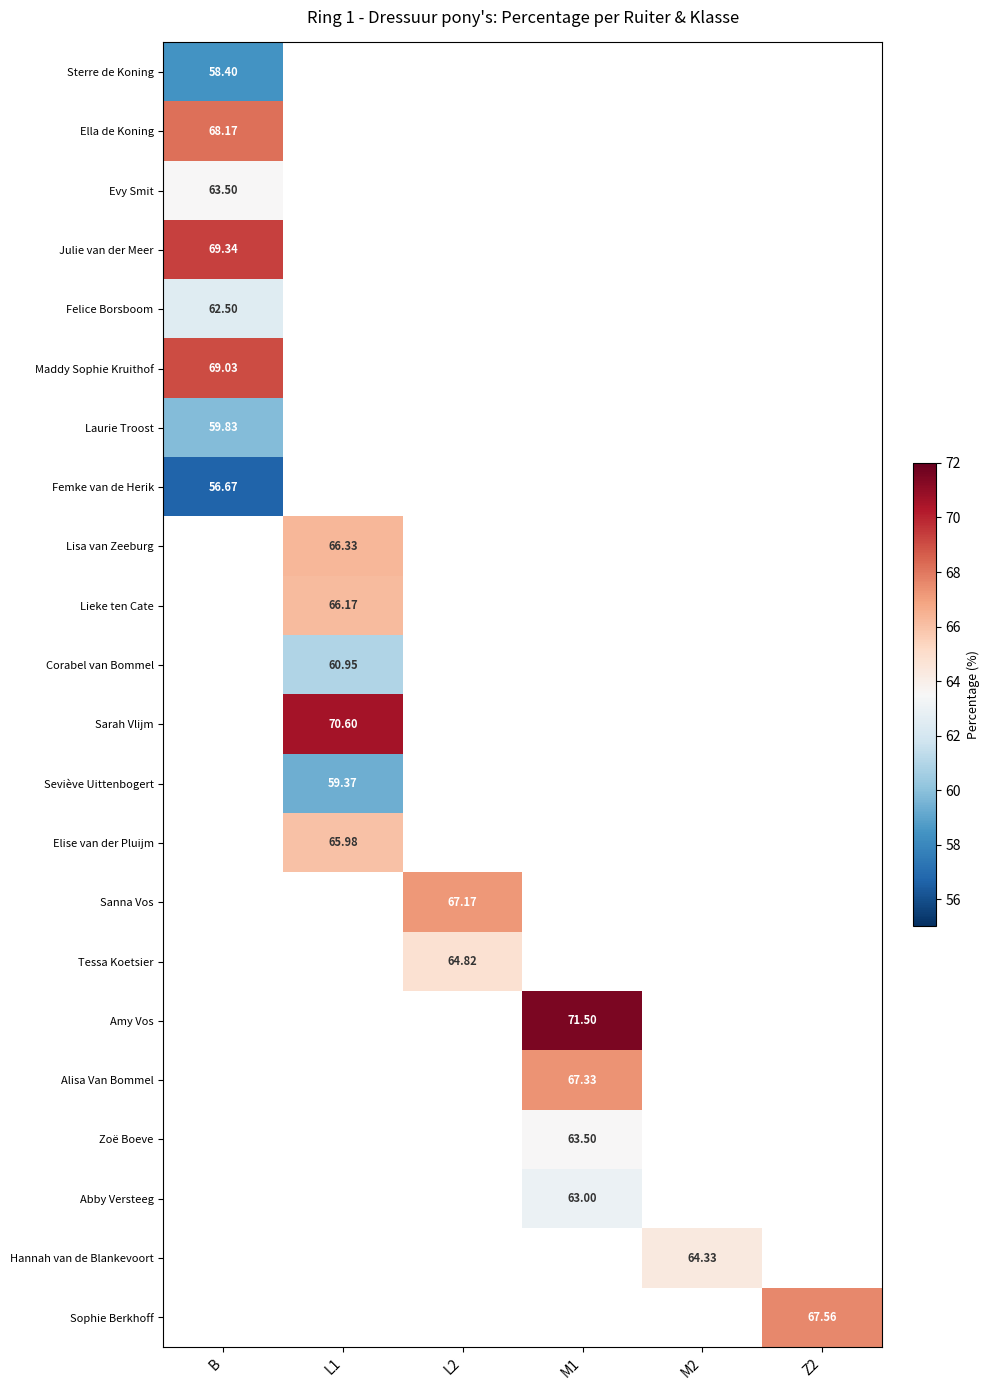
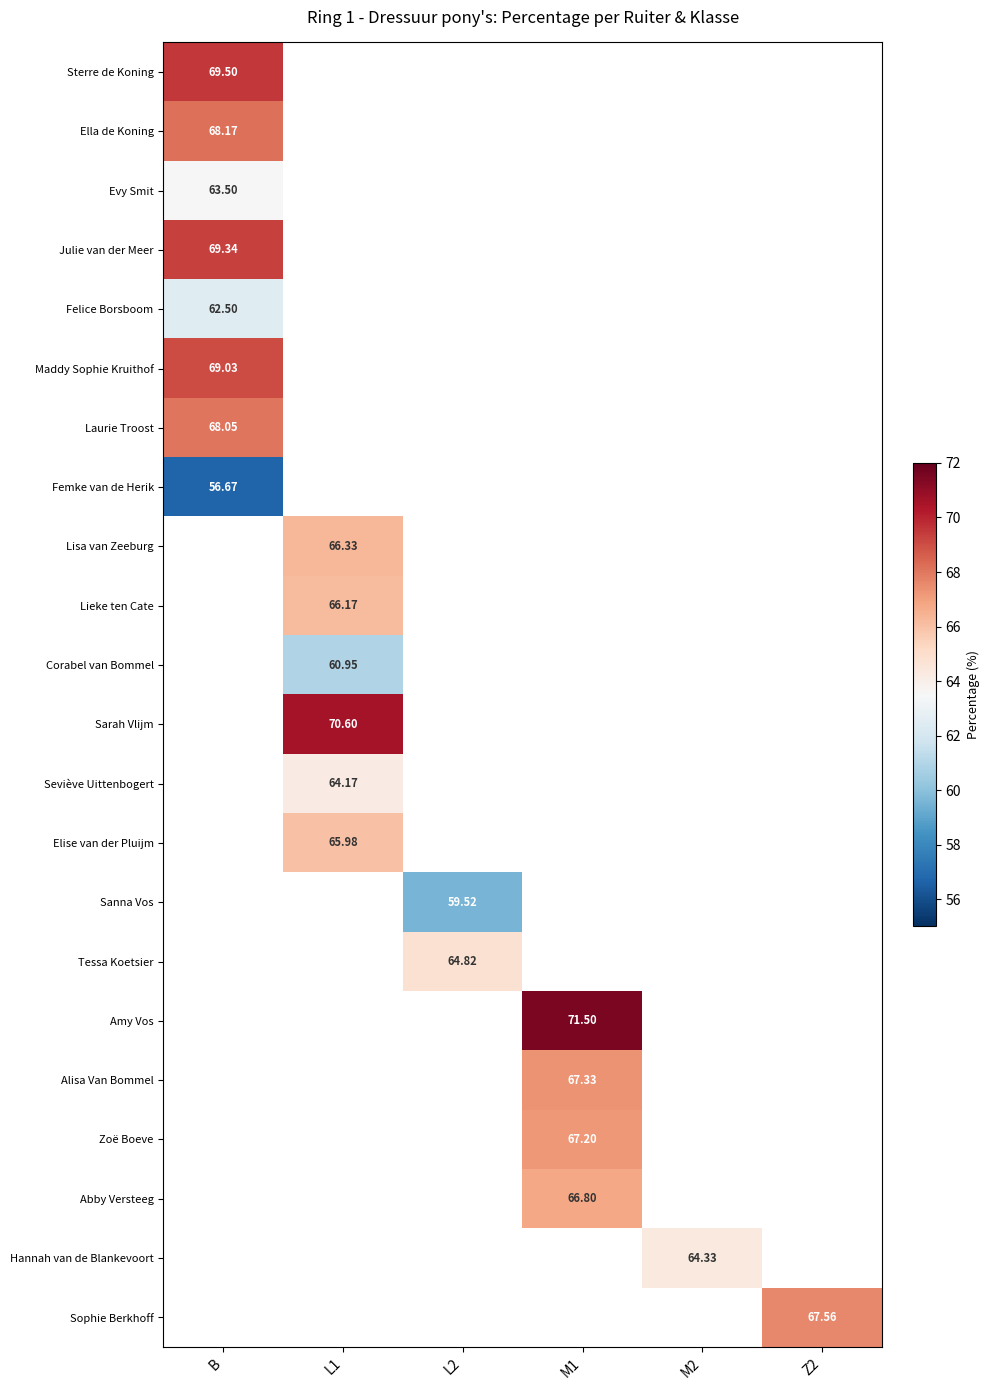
  {
    "Sterre de Koning": {
-     "B": 58.40
+     "B": 69.50
    },
    "Ella de Koning": {
      "B": 68.17
    },
    "Evy Smit": {
      "B": 63.50
    },
    "Julie van der Meer": {
      "B": 69.34
    },
    "Felice Borsboom": {
      "B": 62.50
    },
    "Maddy Sophie Kruithof": {
      "B": 69.03
    },
    "Laurie Troost": {
-     "B": 59.83
+     "B": 68.05
    },
    "Femke van de Herik": {
      "B": 56.67
    },
    "Lisa van Zeeburg": {
      "L1": 66.33
    },
    "Lieke ten Cate": {
      "L1": 66.17
    },
    "Corabel van Bommel": {
      "L1": 60.95
    },
    "Sarah Vlijm": {
      "L1": 70.60
    },
    "Seviève Uittenbogert": {
-     "L1": 59.37
+     "L1": 64.17
    },
    "Elise van der Pluijm": {
      "L1": 65.98
    },
    "Sanna Vos": {
-     "L2": 67.17
+     "L2": 59.52
    },
    "Tessa Koetsier": {
      "L2": 64.82
    },
    "Amy Vos": {
      "M1": 71.50
    },
    "Alisa Van Bommel": {
      "M1": 67.33
    },
    "Zoë Boeve": {
-     "M1": 63.50
+     "M1": 67.20
    },
    "Abby Versteeg": {
-     "M1": 63.00
+     "M1": 66.80
    },
    "Hannah van de Blankevoort": {
      "M2": 64.33
    },
    "Sophie Berkhoff": {
      "Z2": 67.56
    }
  }
